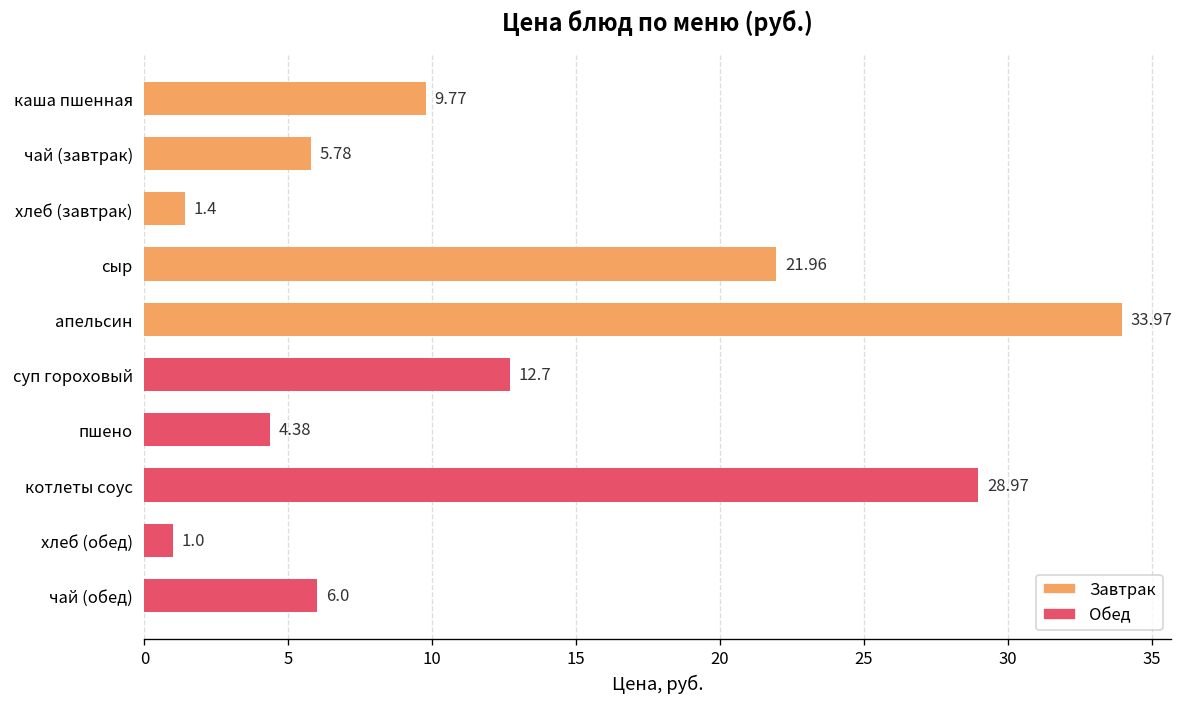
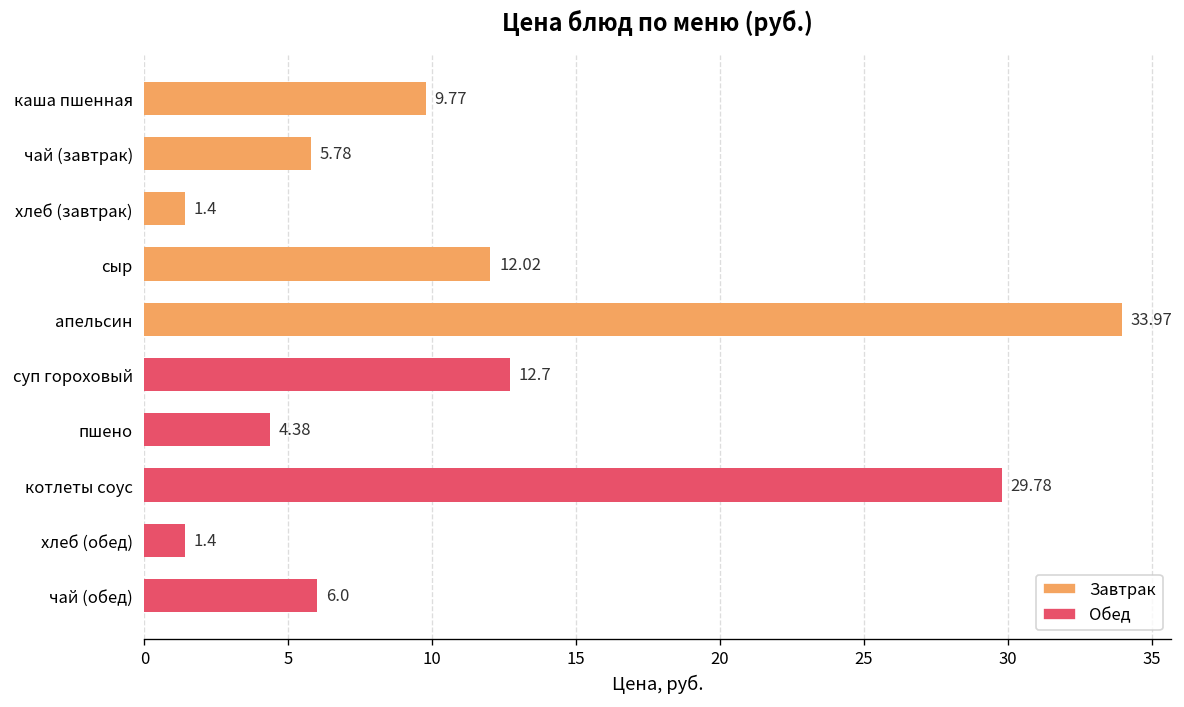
  {
    "каша пшенная": 9.77,
    "чай (завтрак)": 5.78,
    "хлеб (завтрак)": 1.4,
-   "сыр": 21.96,
+   "сыр": 12.02,
    "апельсин": 33.97,
    "суп гороховый": 12.7,
    "пшено": 4.38,
-   "котлеты соус": 28.97,
-   "хлеб (обед)": 1.0,
+   "котлеты соус": 29.78,
+   "хлеб (обед)": 1.4,
    "чай (обед)": 6.0
  }
